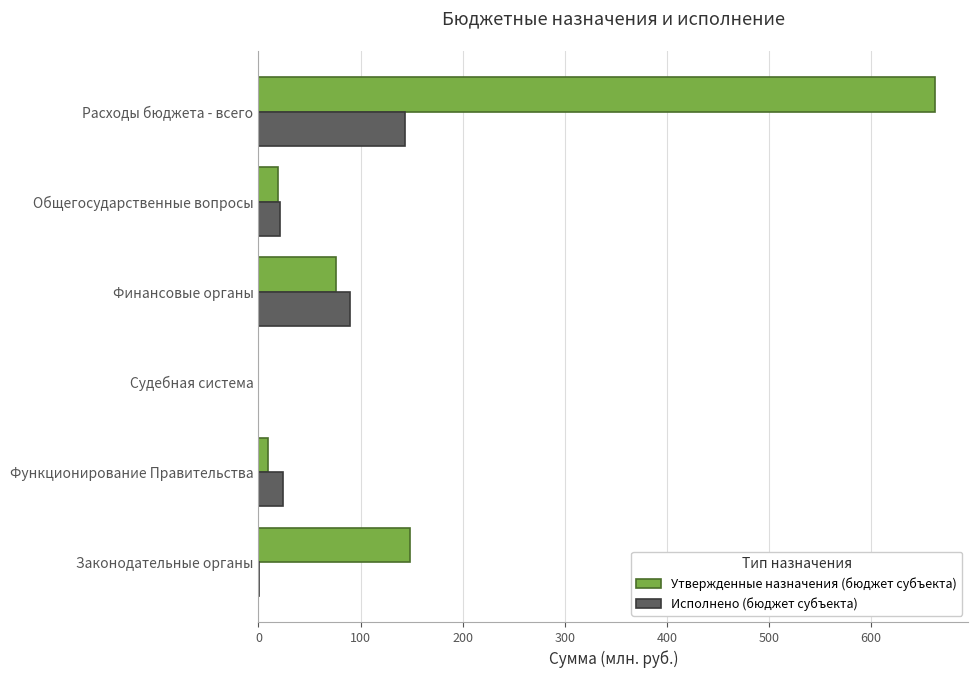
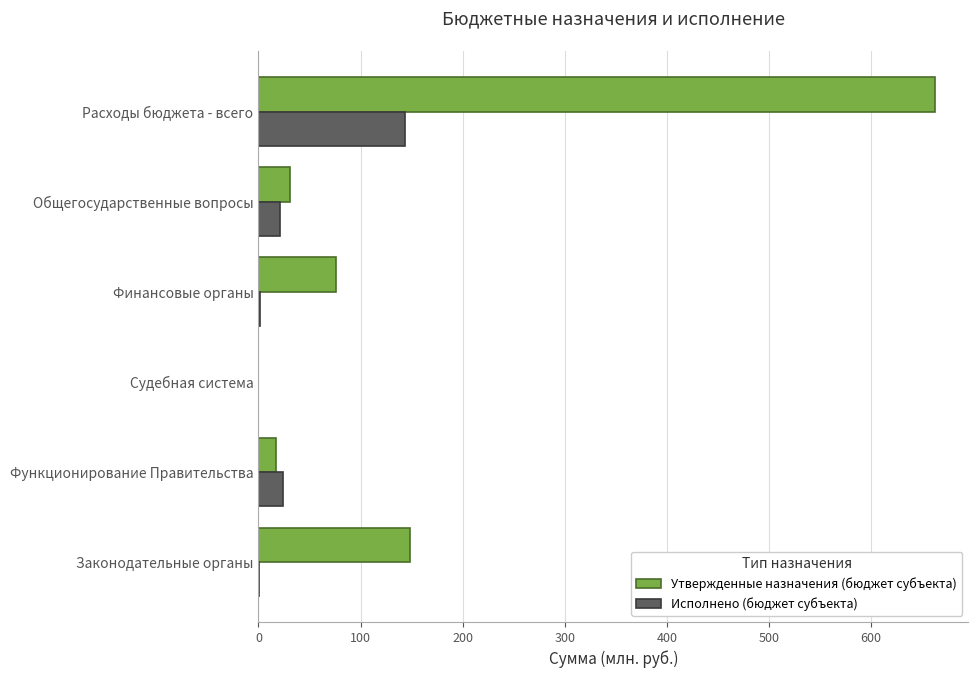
  {
    "Утвержденные назначения (бюджет субъекта)": {
      "Расходы бюджета - всего": 662,
-     "Общегосударственные вопросы": 19,
+     "Общегосударственные вопросы": 31,
      "Финансовые органы": 75,
-     "Функционирование Правительства": 9,
+     "Функционирование Правительства": 18,
      "Законодательные органы": 149
    },
    "Исполнено (бюджет субъекта)": {
      "Расходы бюджета - всего": 144,
      "Общегосударственные вопросы": 21,
-     "Финансовые органы": 89,
+     "Финансовые органы": 2,
      "Судебная система": 0,
      "Функционирование Правительства": 24
    }
  }
